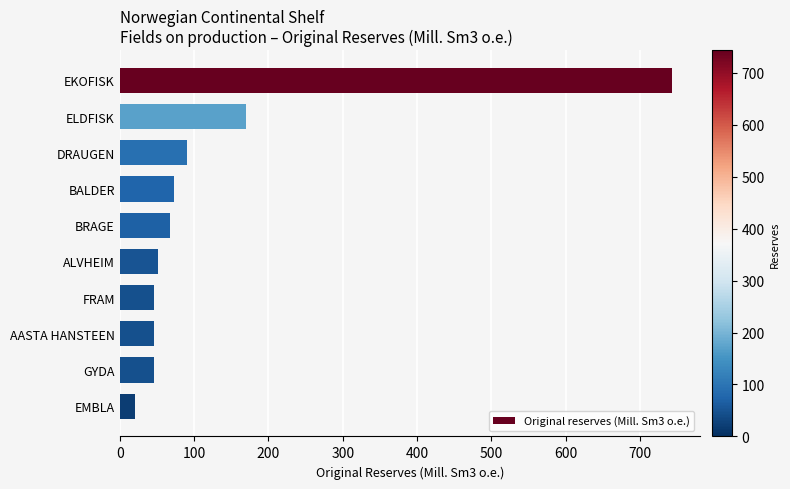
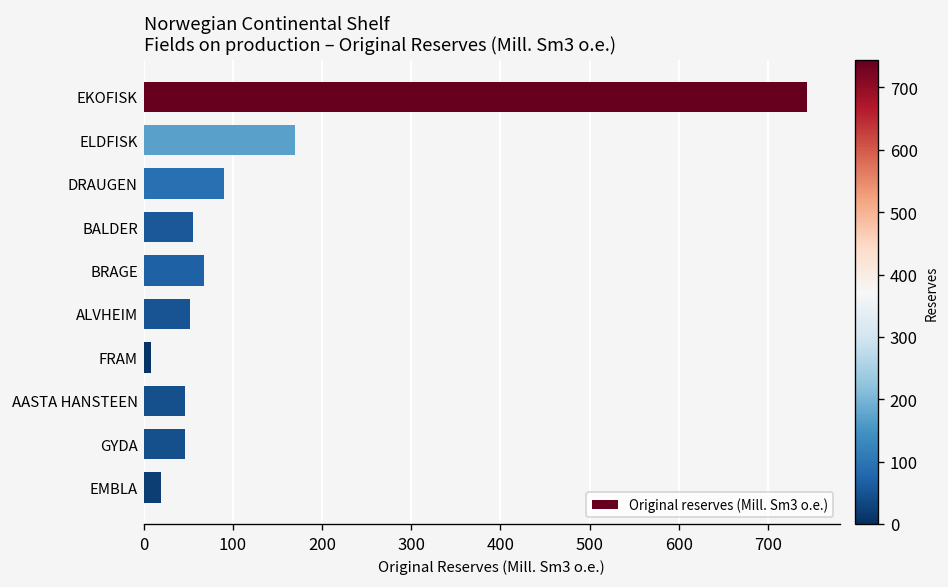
  {
    "EKOFISK": 740,
    "ELDFISK": 170,
    "DRAUGEN": 90,
-   "BALDER": 70,
+   "BALDER": 60,
    "BRAGE": 70,
    "ALVHEIM": 50,
-   "FRAM": 50,
+   "FRAM": 10,
    "AASTA HANSTEEN": 50,
    "GYDA": 50,
    "EMBLA": 20
  }
